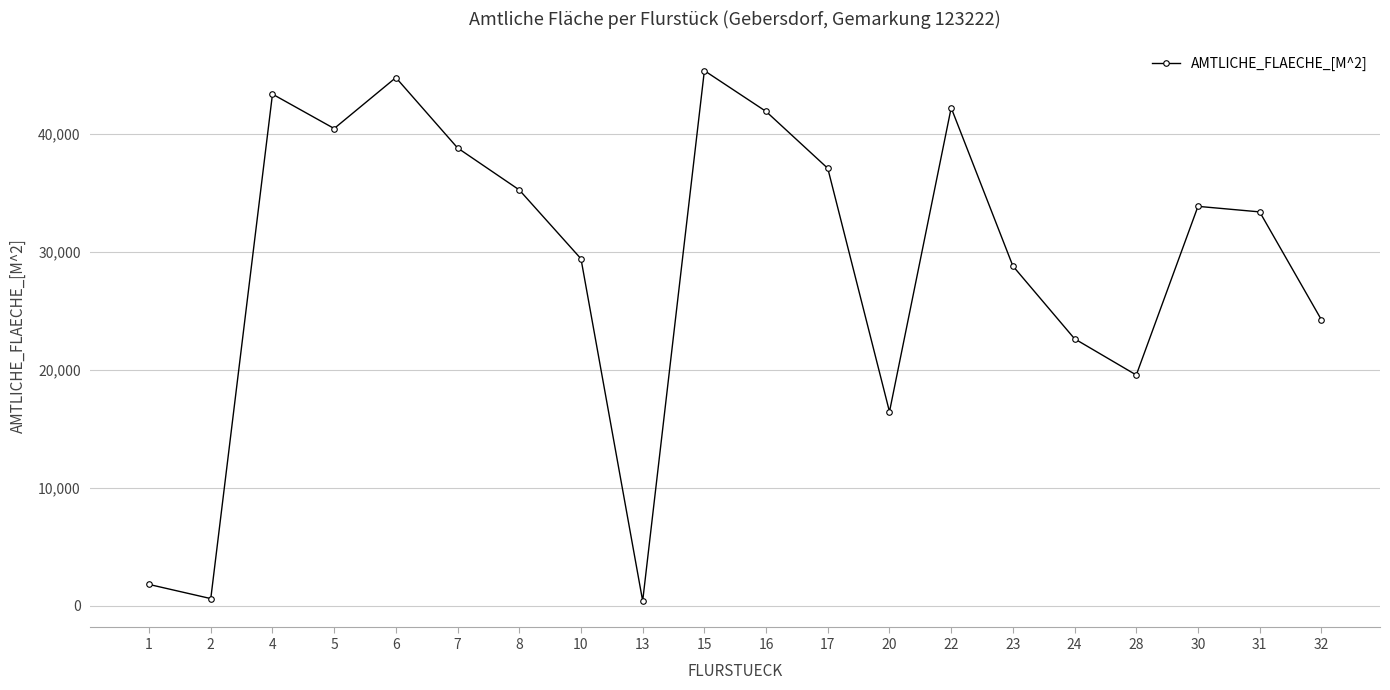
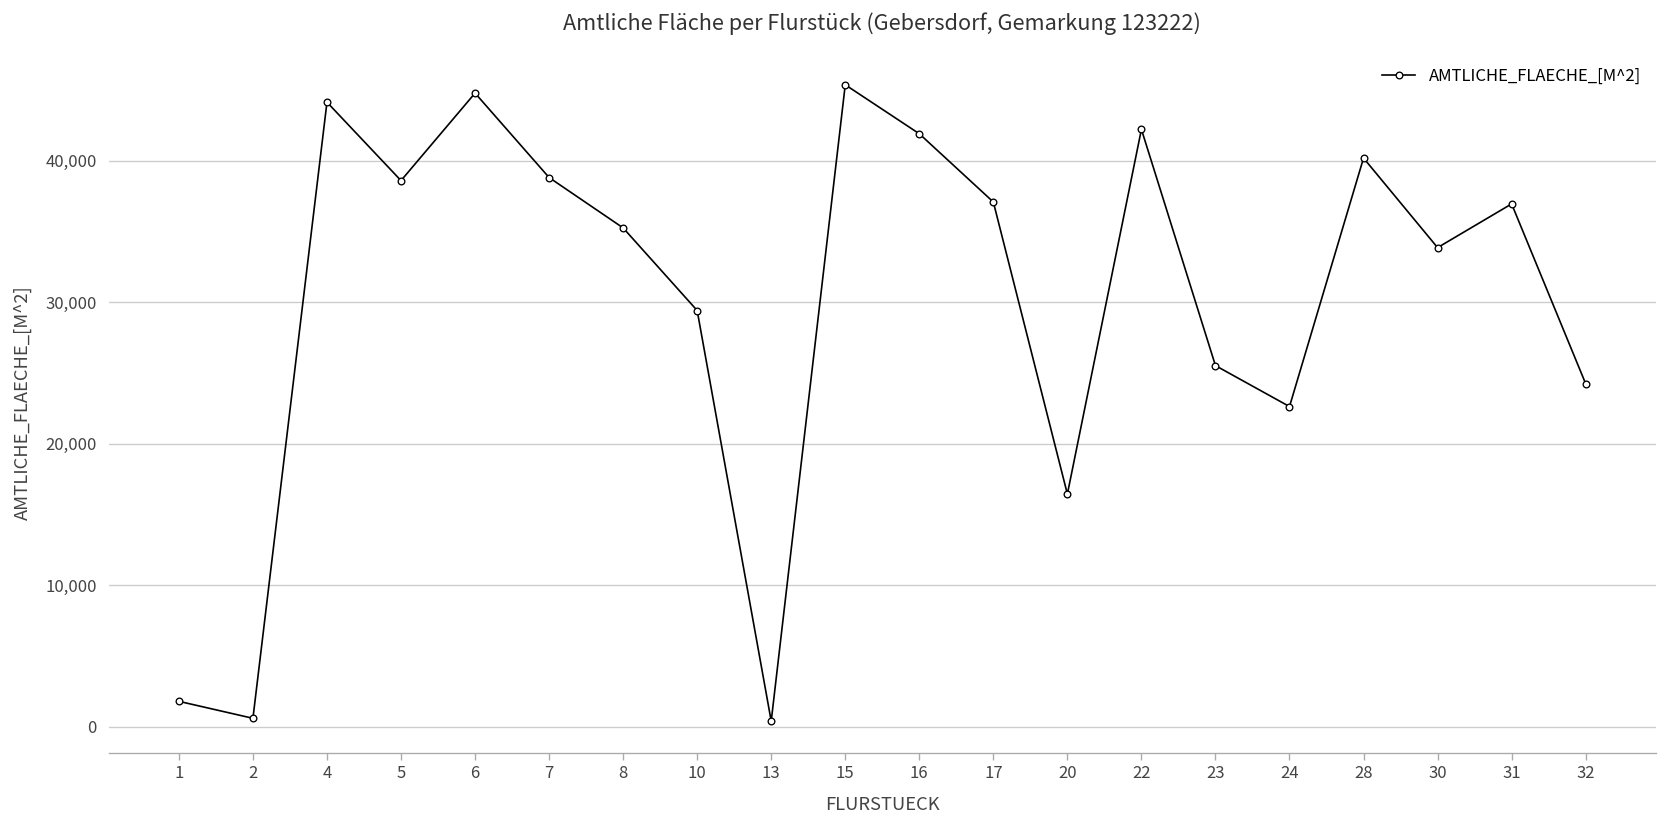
  {
    "1": "1,800",
    "2": "600",
-   "4": "43,400",
-   "5": "40,400",
+   "4": "44,100",
+   "5": "38,600",
    "6": "44,800",
    "7": "38,800",
    "8": "35,200",
    "10": "29,400",
    "13": "400",
    "15": "45,400",
    "16": "41,900",
    "17": "37,100",
    "20": "16,400",
    "22": "42,200",
-   "23": "28,800",
+   "23": "25,500",
    "24": "22,600",
-   "28": "19,500",
+   "28": "40,200",
    "30": "33,800",
-   "31": "33,400",
+   "31": "36,900",
    "32": "24,200"
  }
